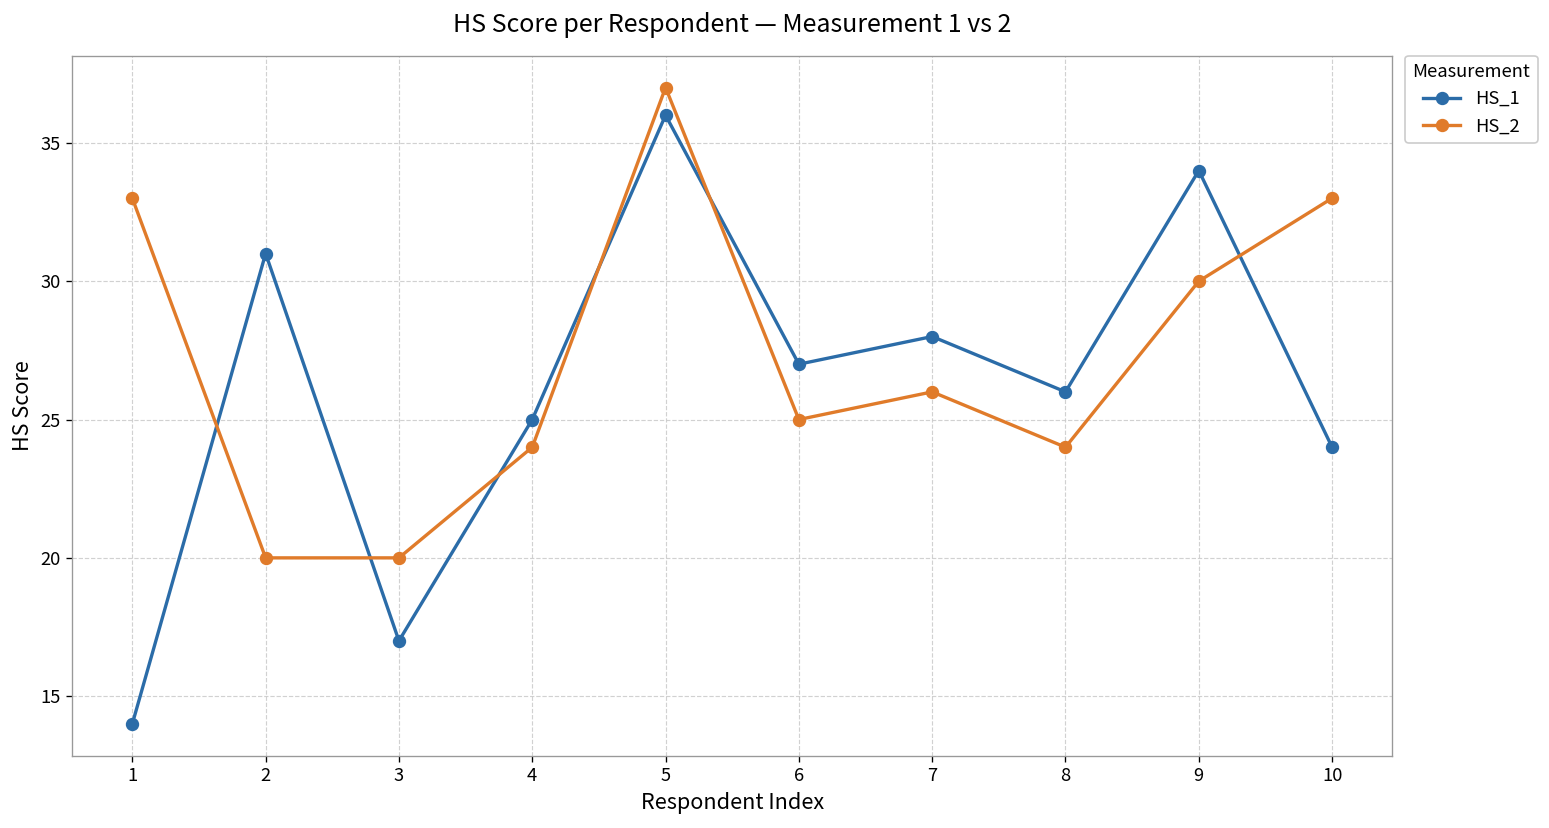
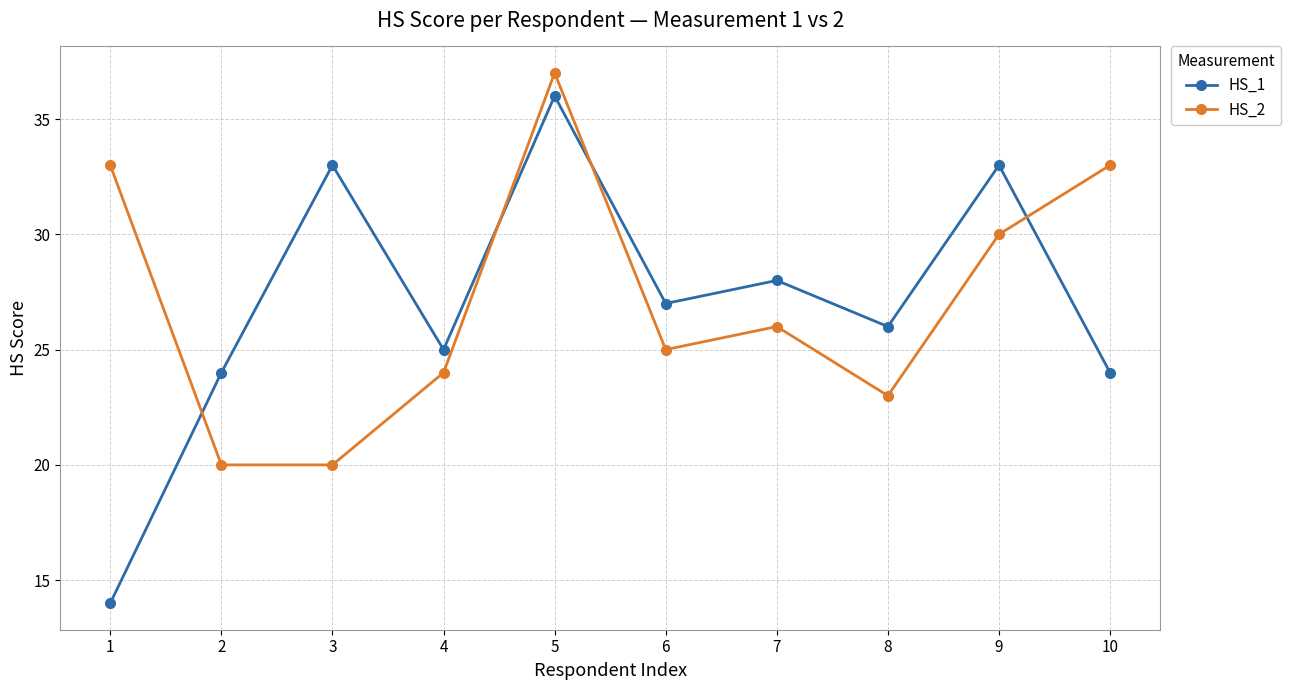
  {
    "HS_1": {
      "1": 14,
-     "2": 31,
-     "3": 17,
+     "2": 24,
+     "3": 33,
      "4": 25,
      "5": 36,
      "6": 27,
      "7": 28,
      "8": 26,
-     "9": 34,
+     "9": 33,
      "10": 24
    },
    "HS_2": {
      "1": 33,
      "2": 20,
      "3": 20,
      "4": 24,
      "5": 37,
      "6": 25,
      "7": 26,
-     "8": 24,
+     "8": 23,
      "9": 30,
      "10": 33
    }
  }
